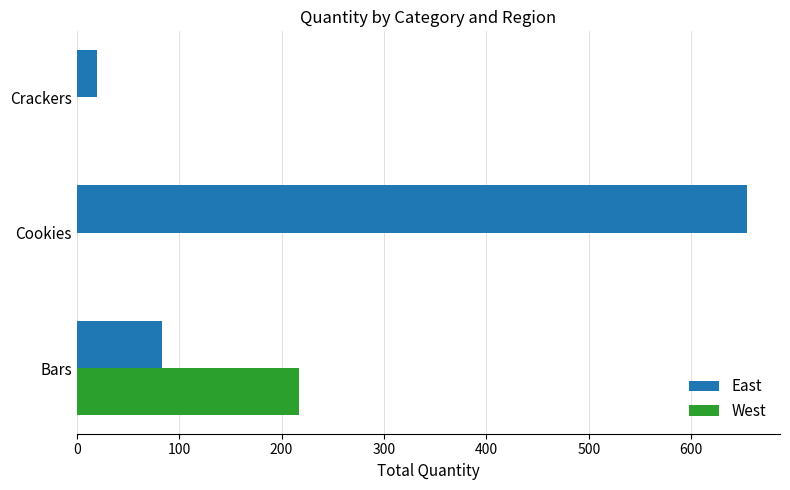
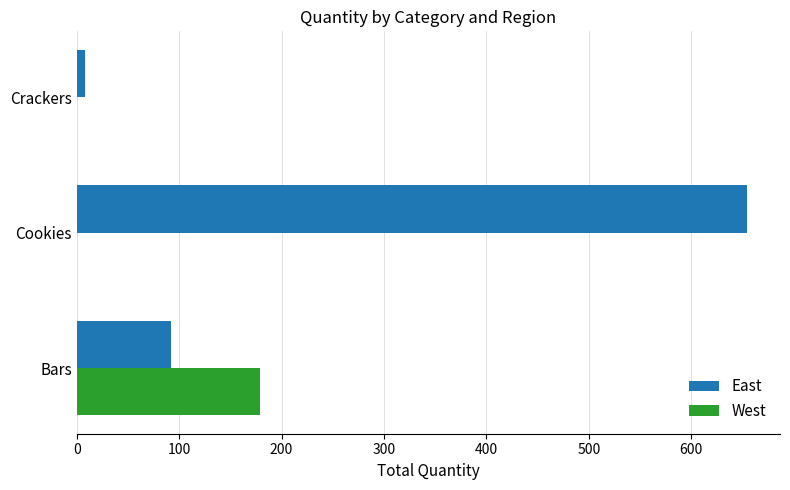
  {
    "East": {
-     "Crackers": 20,
+     "Crackers": 8,
      "Cookies": 654,
-     "Bars": 83
+     "Bars": 92
    },
    "West": {
      "Crackers": 0,
      "Cookies": 0,
-     "Bars": 217
+     "Bars": 179
    }
  }
